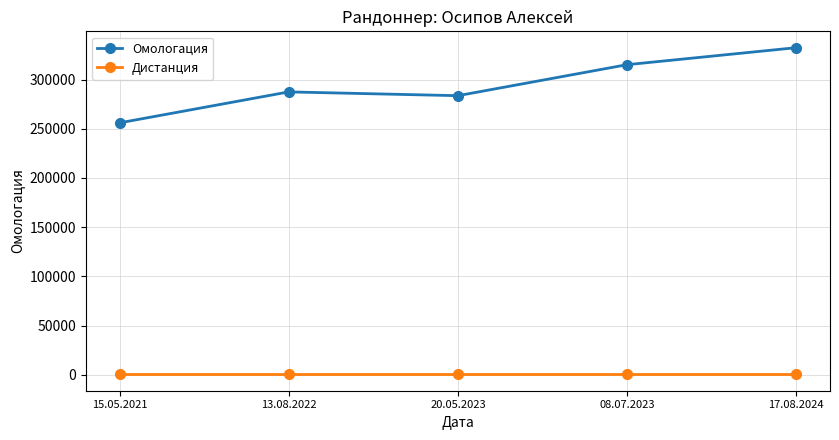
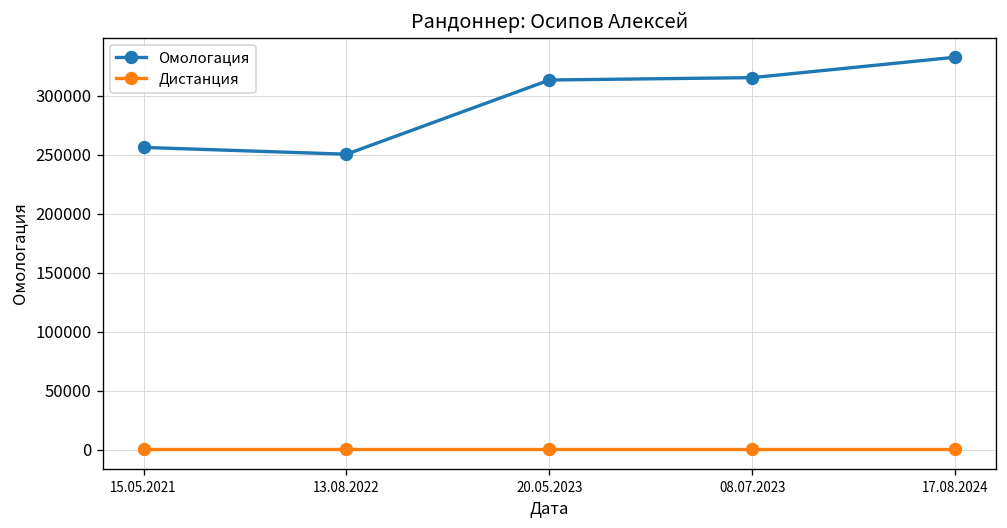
  {
    "Омологация": {
      "15.05.2021": 260000,
-     "13.08.2022": 290000,
-     "20.05.2023": 280000,
+     "13.08.2022": 250000,
+     "20.05.2023": 310000,
      "08.07.2023": 320000,
      "17.08.2024": 330000
    },
    "Дистанция": {
      "15.05.2021": 0,
      "13.08.2022": 0,
      "20.05.2023": 0,
      "08.07.2023": 0,
      "17.08.2024": 0
    }
  }
